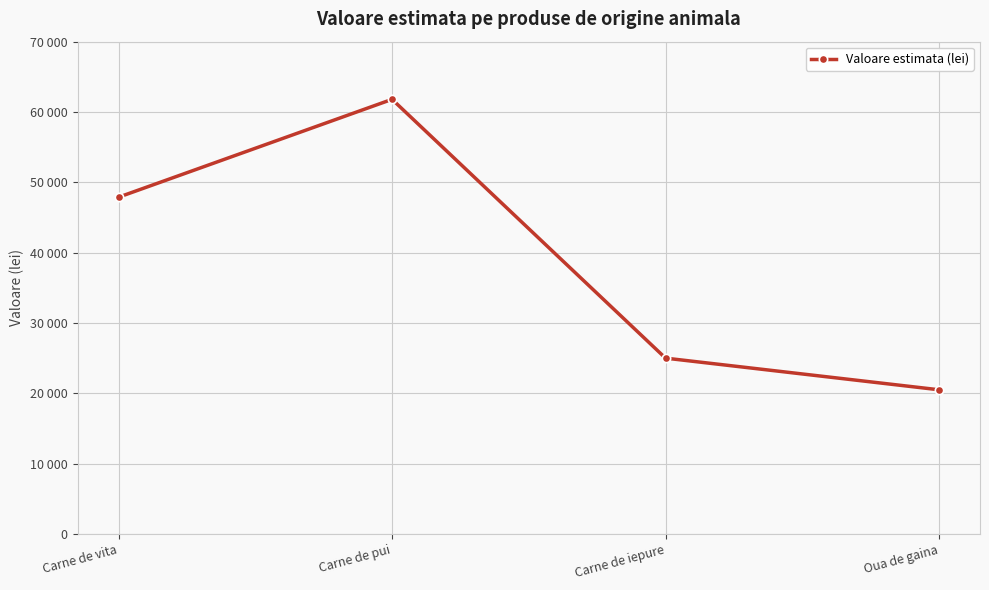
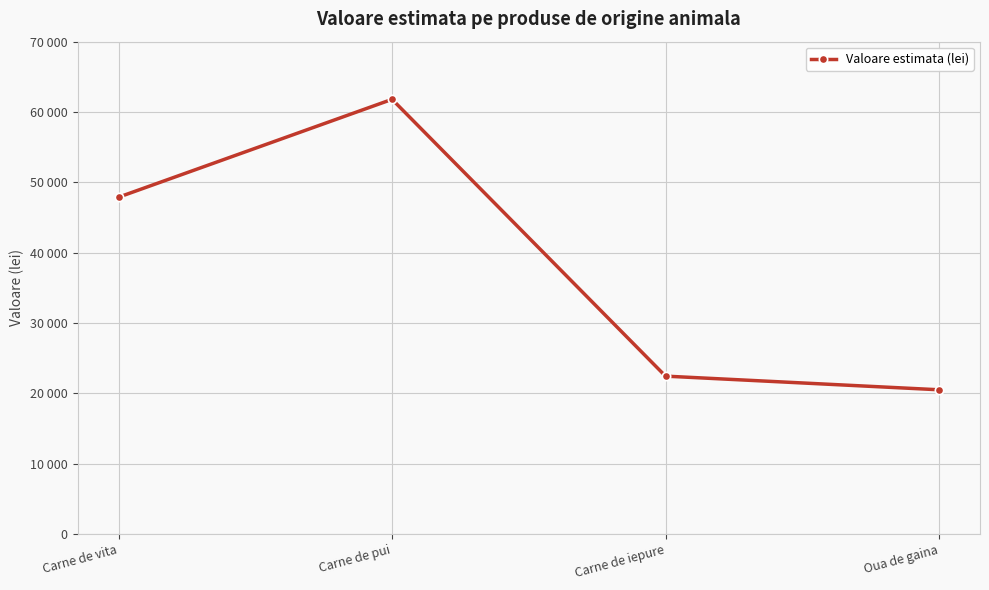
  {
    "Carne de vita": 48000,
    "Carne de pui": 62000,
-   "Carne de iepure": 25000,
+   "Carne de iepure": 22000,
    "Oua de gaina": 21000
  }
